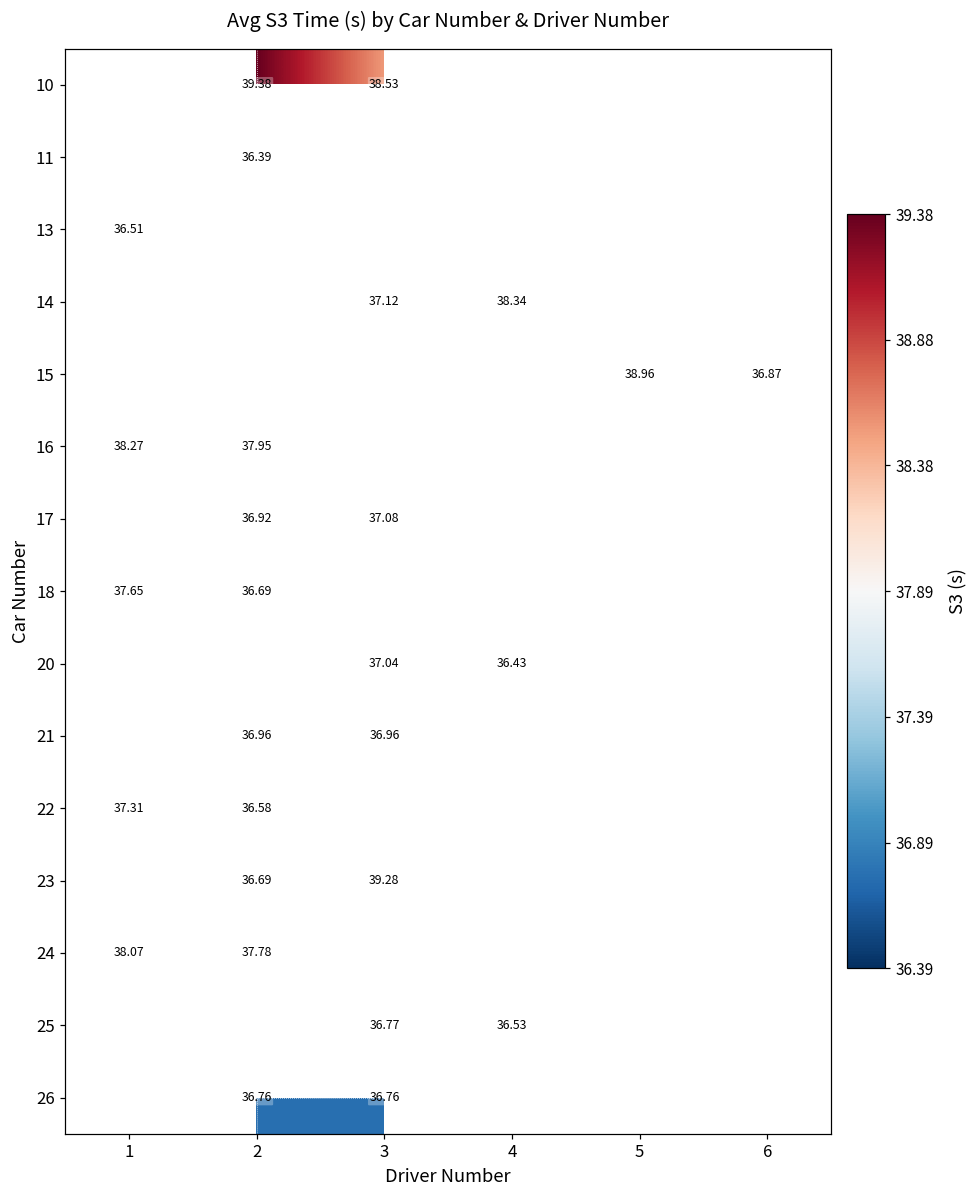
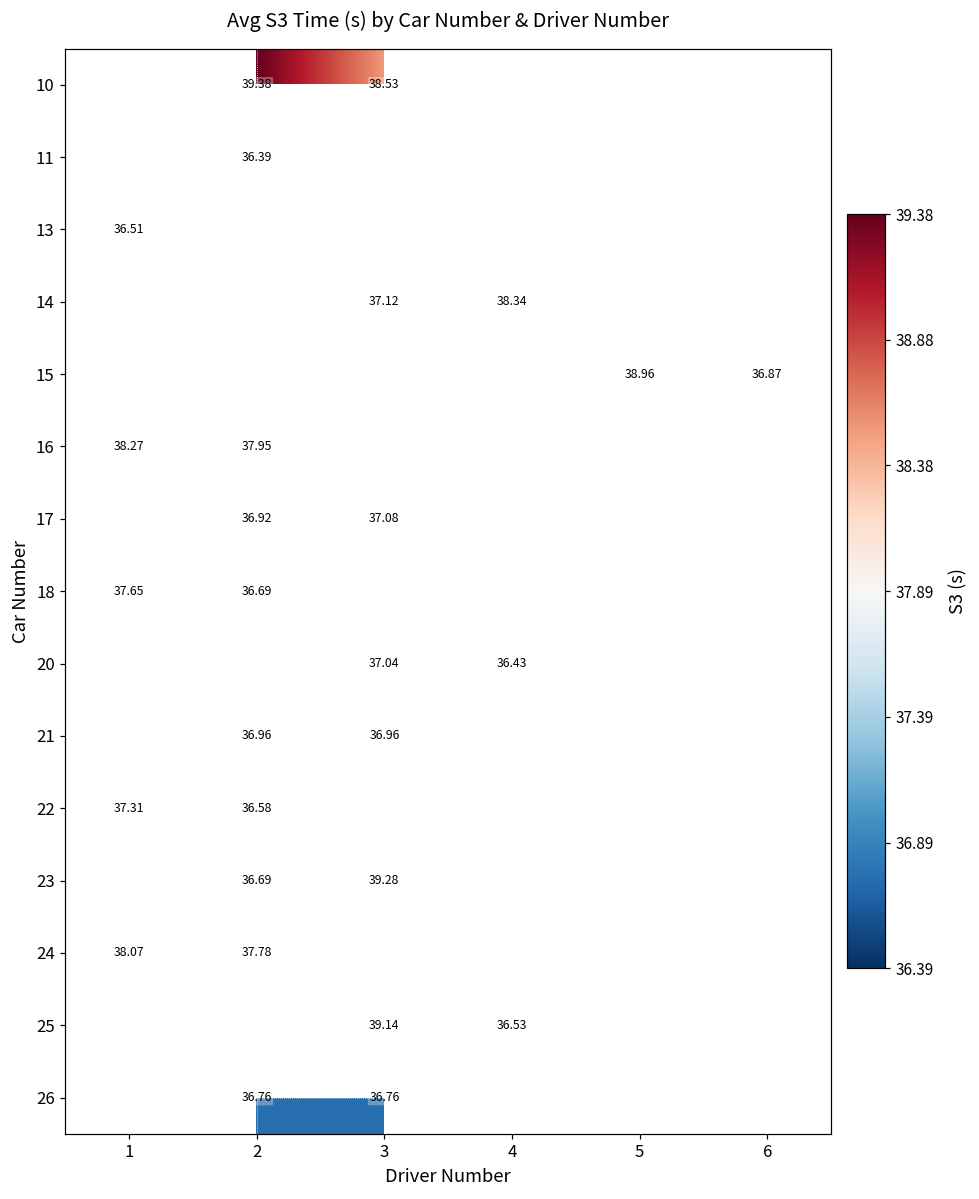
  {
    "25": {
-     "3": 36.77
+     "3": 39.14
    }
  }
